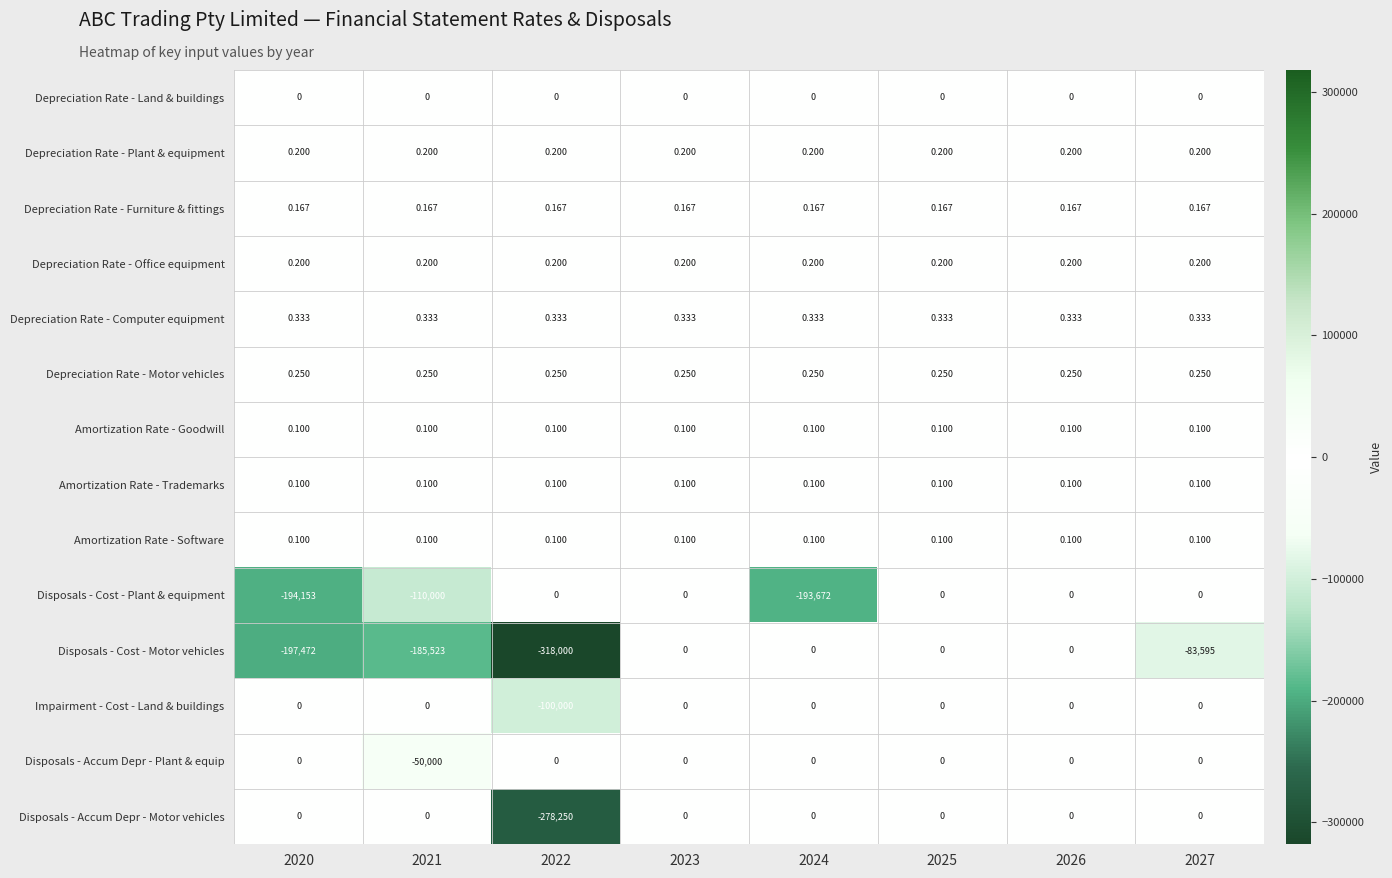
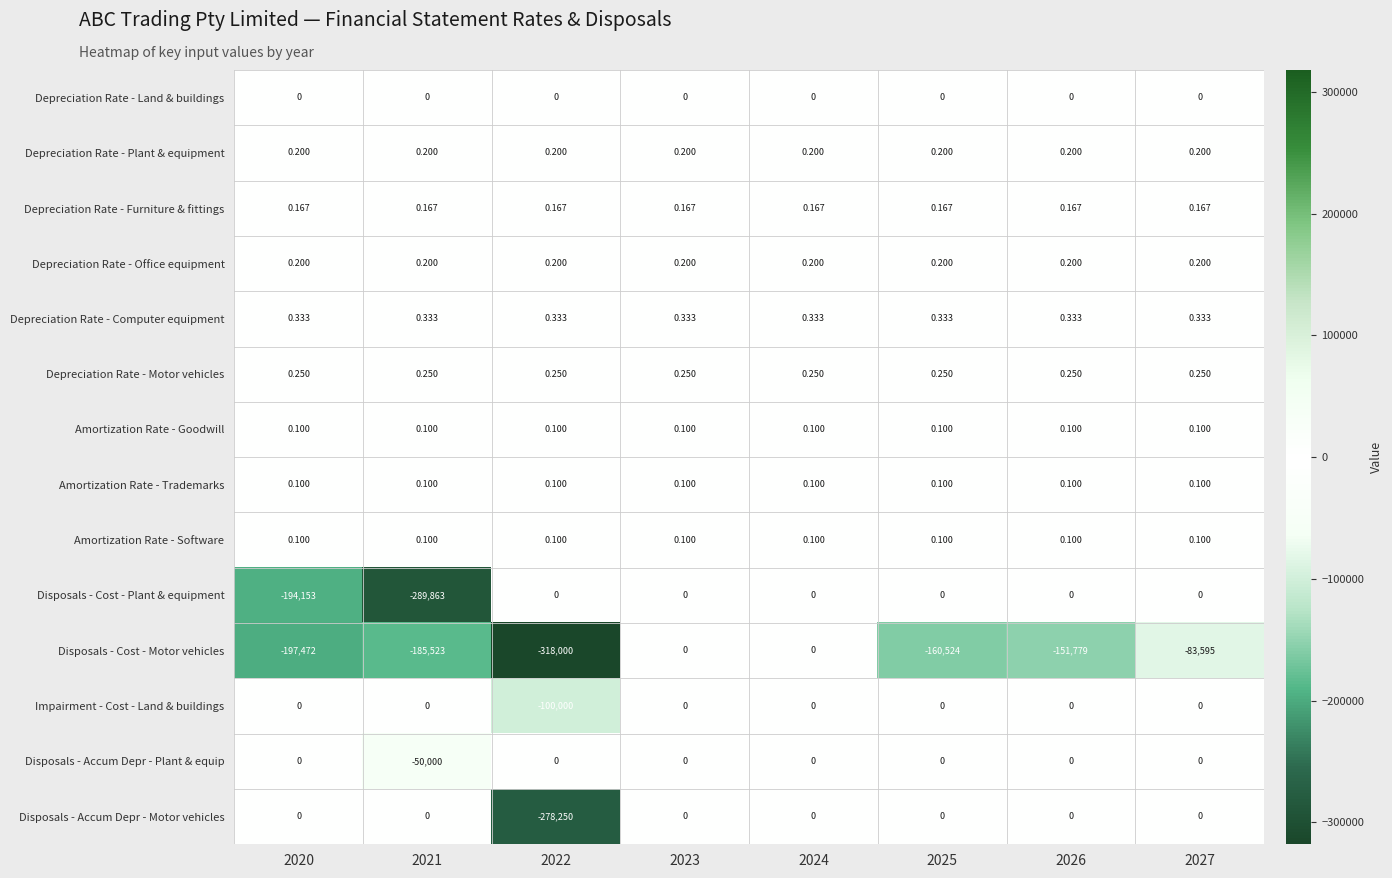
  {
    "Depreciation Rate - Land & buildings": {
      "2020": "0",
      "2021": "0",
      "2022": "0",
      "2023": "0",
      "2024": "0",
      "2025": "0",
      "2026": "0",
      "2027": "0"
    },
    "Depreciation Rate - Plant & equipment": {
      "2020": "0.200",
      "2021": "0.200",
      "2022": "0.200",
      "2023": "0.200",
      "2024": "0.200",
      "2025": "0.200",
      "2026": "0.200",
      "2027": "0.200"
    },
    "Depreciation Rate - Furniture & fittings": {
      "2020": "0.167",
      "2021": "0.167",
      "2022": "0.167",
      "2023": "0.167",
      "2024": "0.167",
      "2025": "0.167",
      "2026": "0.167",
      "2027": "0.167"
    },
    "Depreciation Rate - Office equipment": {
      "2020": "0.200",
      "2021": "0.200",
      "2022": "0.200",
      "2023": "0.200",
      "2024": "0.200",
      "2025": "0.200",
      "2026": "0.200",
      "2027": "0.200"
    },
    "Depreciation Rate - Computer equipment": {
      "2020": "0.333",
      "2021": "0.333",
      "2022": "0.333",
      "2023": "0.333",
      "2024": "0.333",
      "2025": "0.333",
      "2026": "0.333",
      "2027": "0.333"
    },
    "Depreciation Rate - Motor vehicles": {
      "2020": "0.250",
      "2021": "0.250",
      "2022": "0.250",
      "2023": "0.250",
      "2024": "0.250",
      "2025": "0.250",
      "2026": "0.250",
      "2027": "0.250"
    },
    "Amortization Rate - Goodwill": {
      "2020": "0.100",
      "2021": "0.100",
      "2022": "0.100",
      "2023": "0.100",
      "2024": "0.100",
      "2025": "0.100",
      "2026": "0.100",
      "2027": "0.100"
    },
    "Amortization Rate - Trademarks": {
      "2020": "0.100",
      "2021": "0.100",
      "2022": "0.100",
      "2023": "0.100",
      "2024": "0.100",
      "2025": "0.100",
      "2026": "0.100",
      "2027": "0.100"
    },
    "Amortization Rate - Software": {
      "2020": "0.100",
      "2021": "0.100",
      "2022": "0.100",
      "2023": "0.100",
      "2024": "0.100",
      "2025": "0.100",
      "2026": "0.100",
      "2027": "0.100"
    },
    "Disposals - Cost - Plant & equipment": {
      "2020": "-194,153",
-     "2021": "-110,000",
+     "2021": "-289,863",
      "2022": "0",
      "2023": "0",
-     "2024": "-193,672",
+     "2024": "0",
      "2025": "0",
      "2026": "0",
      "2027": "0"
    },
    "Disposals - Cost - Motor vehicles": {
      "2020": "-197,472",
      "2021": "-185,523",
      "2022": "-318,000",
      "2023": "0",
      "2024": "0",
-     "2025": "0",
-     "2026": "0",
+     "2025": "-160,524",
+     "2026": "-151,779",
      "2027": "-83,595"
    },
    "Impairment - Cost - Land & buildings": {
      "2020": "0",
      "2021": "0",
      "2023": "0",
      "2024": "0",
      "2025": "0",
      "2026": "0",
      "2027": "0"
    },
    "Disposals - Accum Depr - Plant & equip": {
      "2020": "0",
      "2021": "-50,000",
      "2022": "0",
      "2023": "0",
      "2024": "0",
      "2025": "0",
      "2026": "0",
      "2027": "0"
    },
    "Disposals - Accum Depr - Motor vehicles": {
      "2020": "0",
      "2021": "0",
      "2022": "-278,250",
      "2023": "0",
      "2024": "0",
      "2025": "0",
      "2026": "0",
      "2027": "0"
    }
  }
